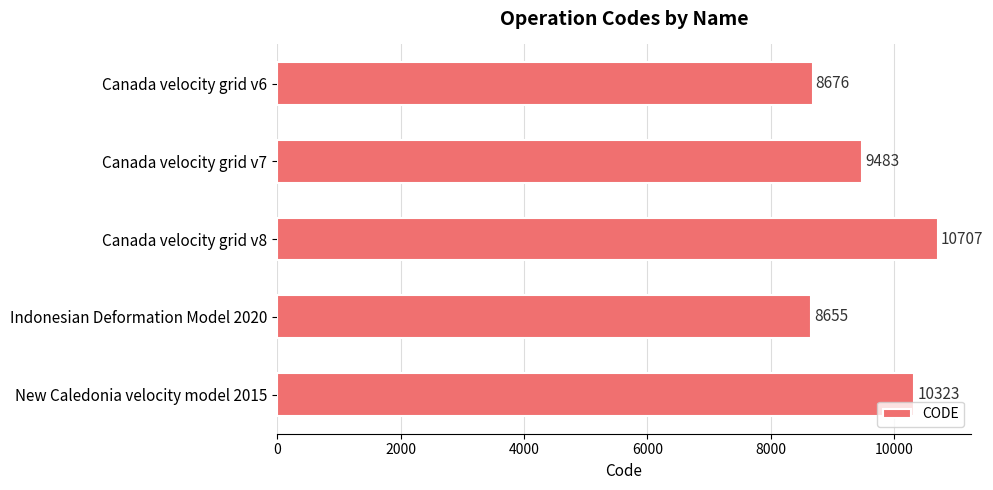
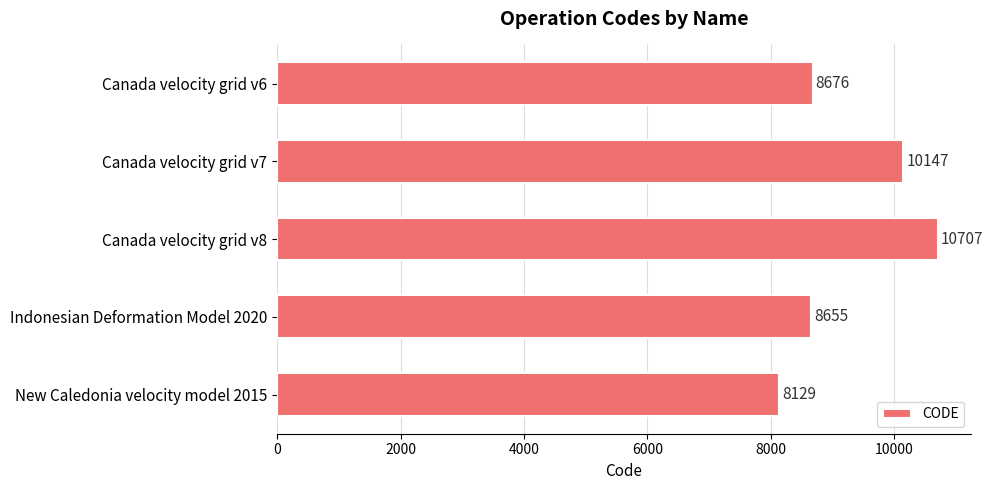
  {
    "Canada velocity grid v6": 8676,
-   "Canada velocity grid v7": 9483,
+   "Canada velocity grid v7": 10147,
    "Canada velocity grid v8": 10707,
    "Indonesian Deformation Model 2020": 8655,
-   "New Caledonia velocity model 2015": 10323
+   "New Caledonia velocity model 2015": 8129
  }
